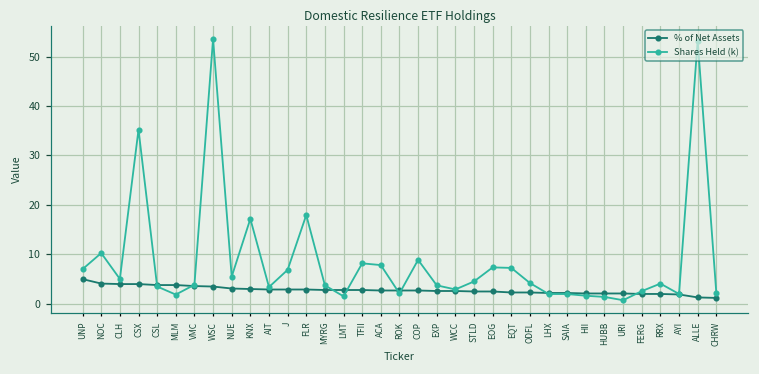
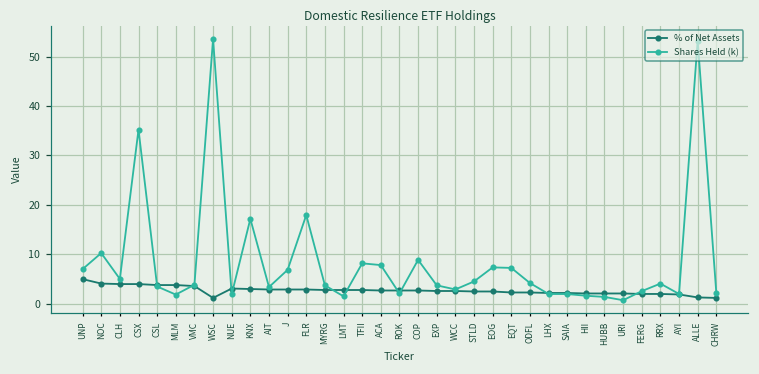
  {
    "% of Net Assets": {
      "UNP": 5,
      "NOC": 4,
      "CLH": 4,
      "CSX": 4,
      "MLM": 4,
-     "WSC": 4,
+     "WSC": 1,
      "NUE": 3,
      "KNX": 3,
      "J": 3,
      "FLR": 3,
      "MYRG": 3,
      "LMT": 3,
      "TFII": 3,
      "ACA": 3,
      "ROK": 3,
      "COP": 3,
      "EXP": 3,
      "STLD": 3,
      "EOG": 3,
      "EQT": 2,
      "ODFL": 2,
      "HUBB": 2,
      "URI": 2,
      "RRX": 2,
      "ALLE": 1,
      "CHRW": 1
    },
    "Shares Held (k)": {
      "UNP": 7,
      "NOC": 10,
      "CLH": 5,
      "CSX": 35,
      "MLM": 2,
      "WSC": 54,
-     "NUE": 6,
+     "NUE": 2,
      "KNX": 17,
      "J": 7,
      "FLR": 18,
      "MYRG": 4,
      "LMT": 2,
      "TFII": 8,
      "ACA": 8,
      "ROK": 2,
      "COP": 9,
      "EXP": 4,
      "STLD": 5,
      "EOG": 7,
      "EQT": 7,
      "ODFL": 4,
      "HUBB": 1,
      "URI": 1,
      "RRX": 4,
      "CHRW": 2
    }
  }
